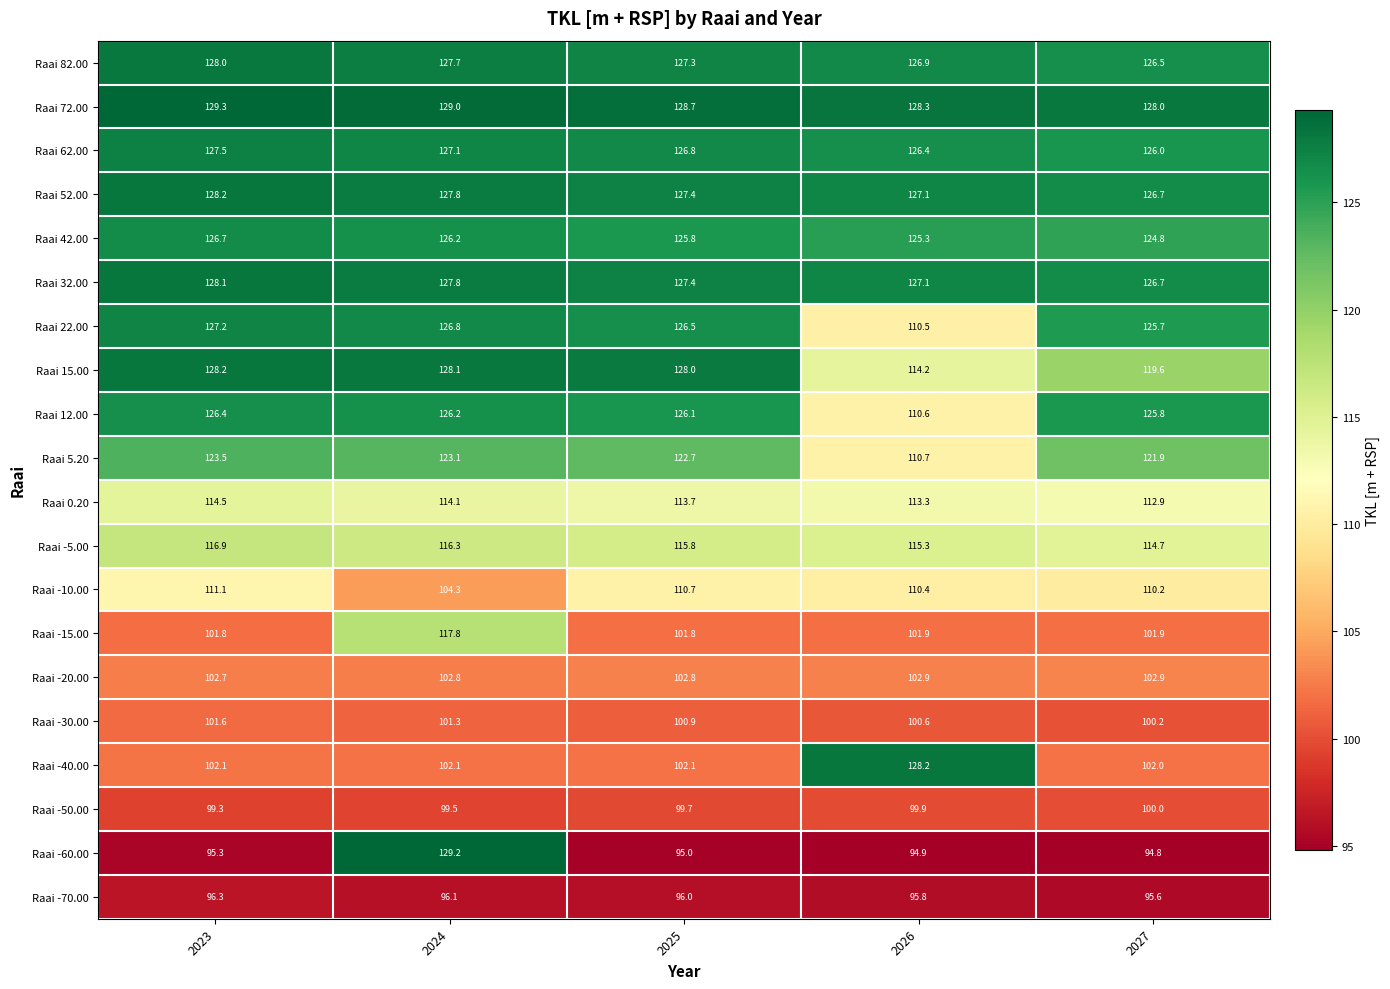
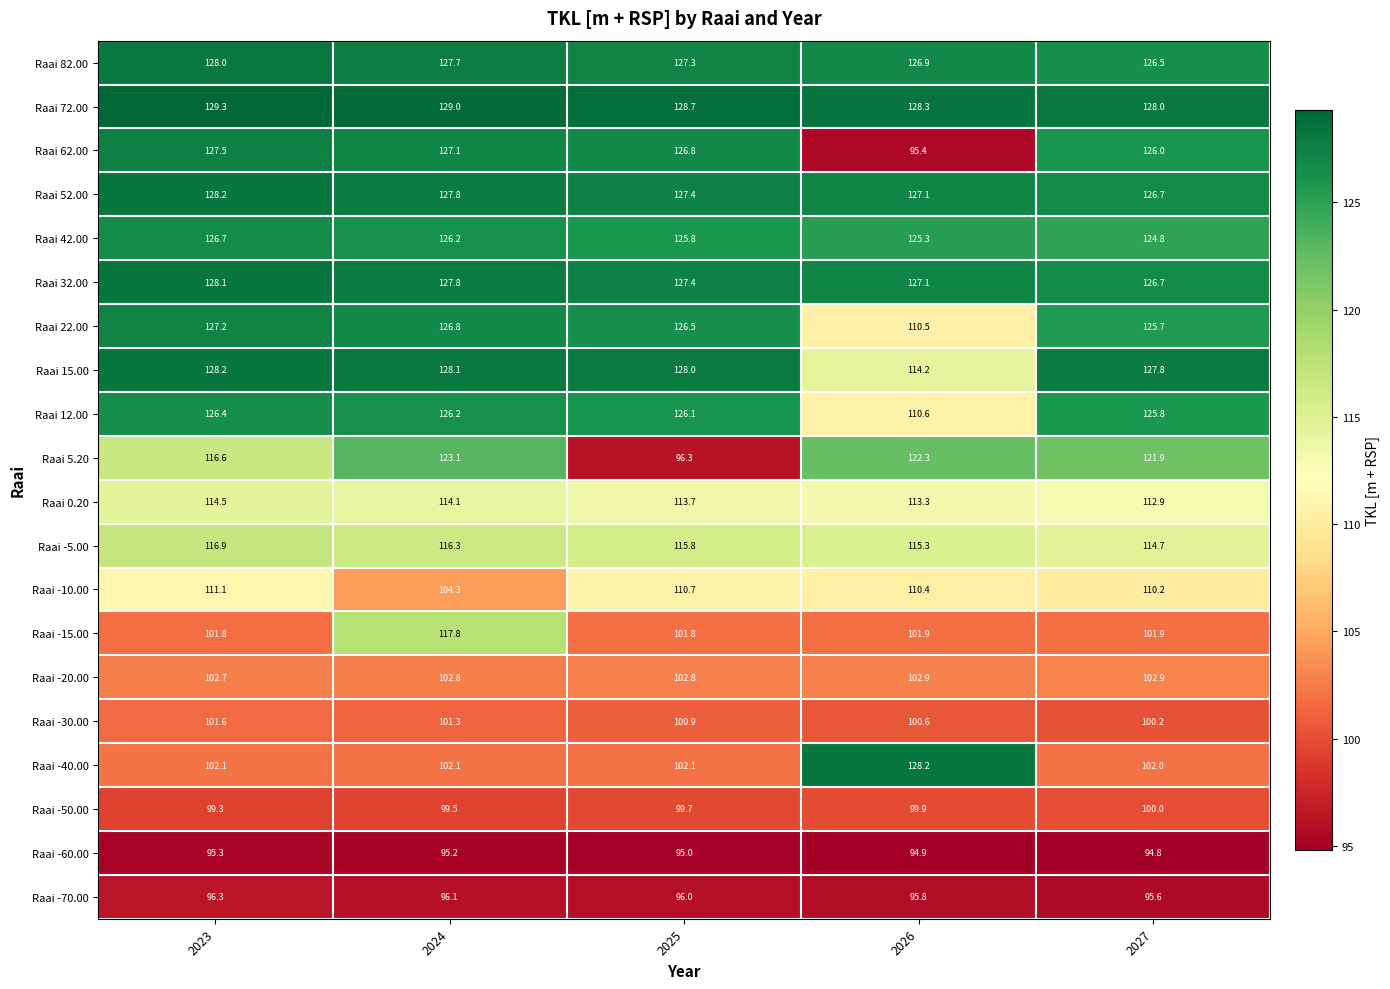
  {
    "Raai 82.00": {
      "2023": 128.0,
      "2024": 127.7,
      "2025": 127.3,
      "2026": 126.9,
      "2027": 126.5
    },
    "Raai 72.00": {
      "2023": 129.3,
      "2024": 129.0,
      "2025": 128.7,
      "2026": 128.3,
      "2027": 128.0
    },
    "Raai 62.00": {
      "2023": 127.5,
      "2024": 127.1,
      "2025": 126.8,
-     "2026": 126.4,
+     "2026": 95.4,
      "2027": 126.0
    },
    "Raai 52.00": {
      "2023": 128.2,
      "2024": 127.8,
      "2025": 127.4,
      "2026": 127.1,
      "2027": 126.7
    },
    "Raai 42.00": {
      "2023": 126.7,
      "2024": 126.2,
      "2025": 125.8,
      "2026": 125.3,
      "2027": 124.8
    },
    "Raai 32.00": {
      "2023": 128.1,
      "2024": 127.8,
      "2025": 127.4,
      "2026": 127.1,
      "2027": 126.7
    },
    "Raai 22.00": {
      "2023": 127.2,
      "2024": 126.8,
      "2025": 126.5,
      "2026": 110.5,
      "2027": 125.7
    },
    "Raai 15.00": {
      "2023": 128.2,
      "2024": 128.1,
      "2025": 128.0,
      "2026": 114.2,
-     "2027": 119.6
+     "2027": 127.8
    },
    "Raai 12.00": {
      "2023": 126.4,
      "2024": 126.2,
      "2025": 126.1,
      "2026": 110.6,
      "2027": 125.8
    },
    "Raai 5.20": {
-     "2023": 123.5,
+     "2023": 116.6,
      "2024": 123.1,
-     "2025": 122.7,
-     "2026": 110.7,
+     "2025": 96.3,
+     "2026": 122.3,
      "2027": 121.9
    },
    "Raai 0.20": {
      "2023": 114.5,
      "2024": 114.1,
      "2025": 113.7,
      "2026": 113.3,
      "2027": 112.9
    },
    "Raai -5.00": {
      "2023": 116.9,
      "2024": 116.3,
      "2025": 115.8,
      "2026": 115.3,
      "2027": 114.7
    },
    "Raai -10.00": {
      "2023": 111.1,
      "2024": 104.3,
      "2025": 110.7,
      "2026": 110.4,
      "2027": 110.2
    },
    "Raai -15.00": {
      "2023": 101.8,
      "2024": 117.8,
      "2025": 101.8,
      "2026": 101.9,
      "2027": 101.9
    },
    "Raai -20.00": {
      "2023": 102.7,
      "2024": 102.8,
      "2025": 102.8,
      "2026": 102.9,
      "2027": 102.9
    },
    "Raai -30.00": {
      "2023": 101.6,
      "2024": 101.3,
      "2025": 100.9,
      "2026": 100.6,
      "2027": 100.2
    },
    "Raai -40.00": {
      "2023": 102.1,
      "2024": 102.1,
      "2025": 102.1,
      "2026": 128.2,
      "2027": 102.0
    },
    "Raai -50.00": {
      "2023": 99.3,
      "2024": 99.5,
      "2025": 99.7,
      "2026": 99.9,
      "2027": 100.0
    },
    "Raai -60.00": {
      "2023": 95.3,
-     "2024": 129.2,
+     "2024": 95.2,
      "2025": 95.0,
      "2026": 94.9,
      "2027": 94.8
    },
    "Raai -70.00": {
      "2023": 96.3,
      "2024": 96.1,
      "2025": 96.0,
      "2026": 95.8,
      "2027": 95.6
    }
  }
